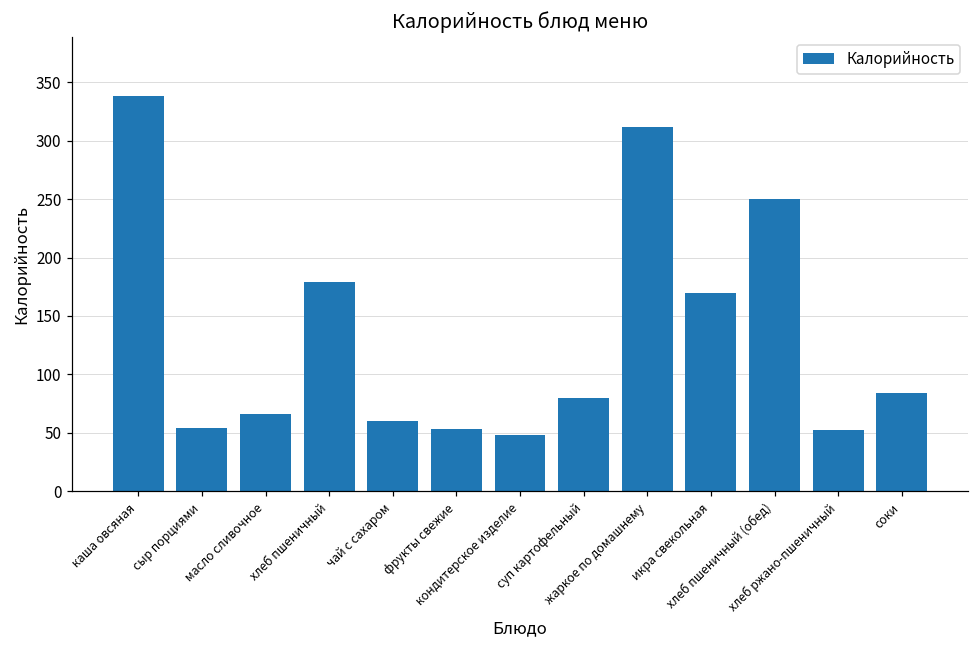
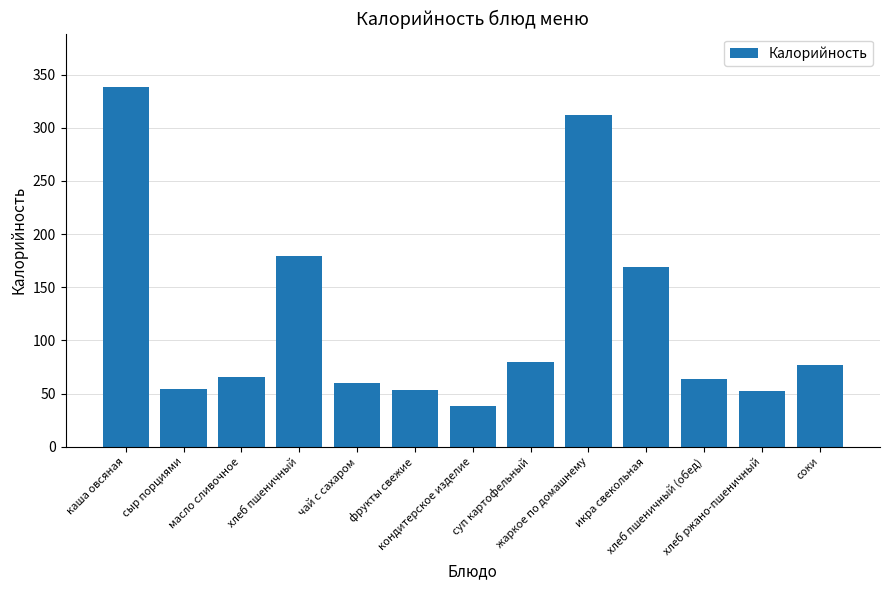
  {
    "каша овсяная": 338,
    "сыр порциями": 54,
    "масло сливочное": 66,
    "хлеб пшеничный": 179,
    "чай с сахаром": 60,
    "фрукты свежие": 54,
-   "кондитерское изделие": 48,
+   "кондитерское изделие": 38,
    "суп картофельный": 79,
    "жаркое по домашнему": 312,
    "икра свекольная": 170,
-   "хлеб пшеничный (обед)": 250,
+   "хлеб пшеничный (обед)": 64,
    "хлеб ржано-пшеничный": 52,
-   "соки": 84
+   "соки": 77
  }
